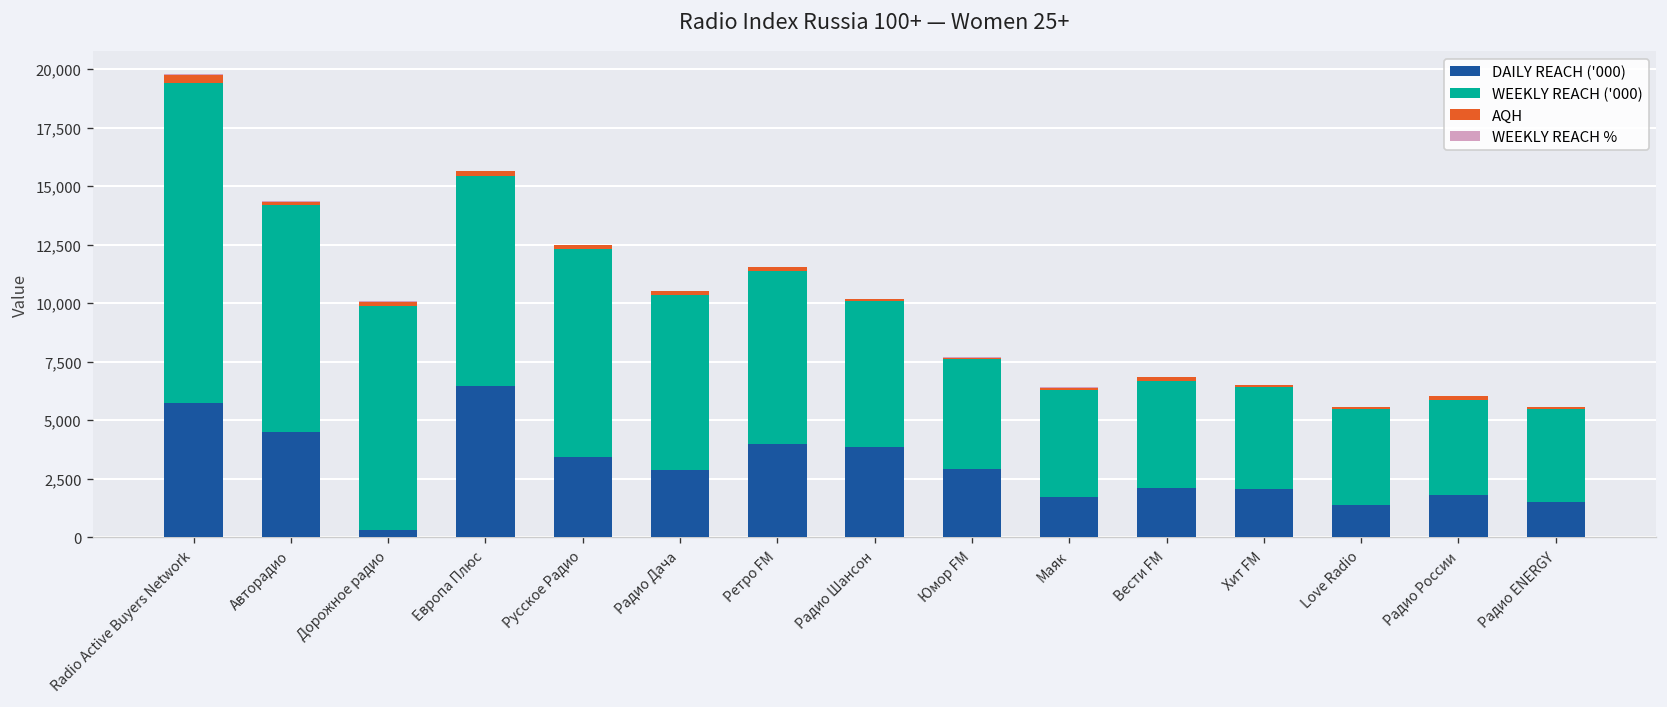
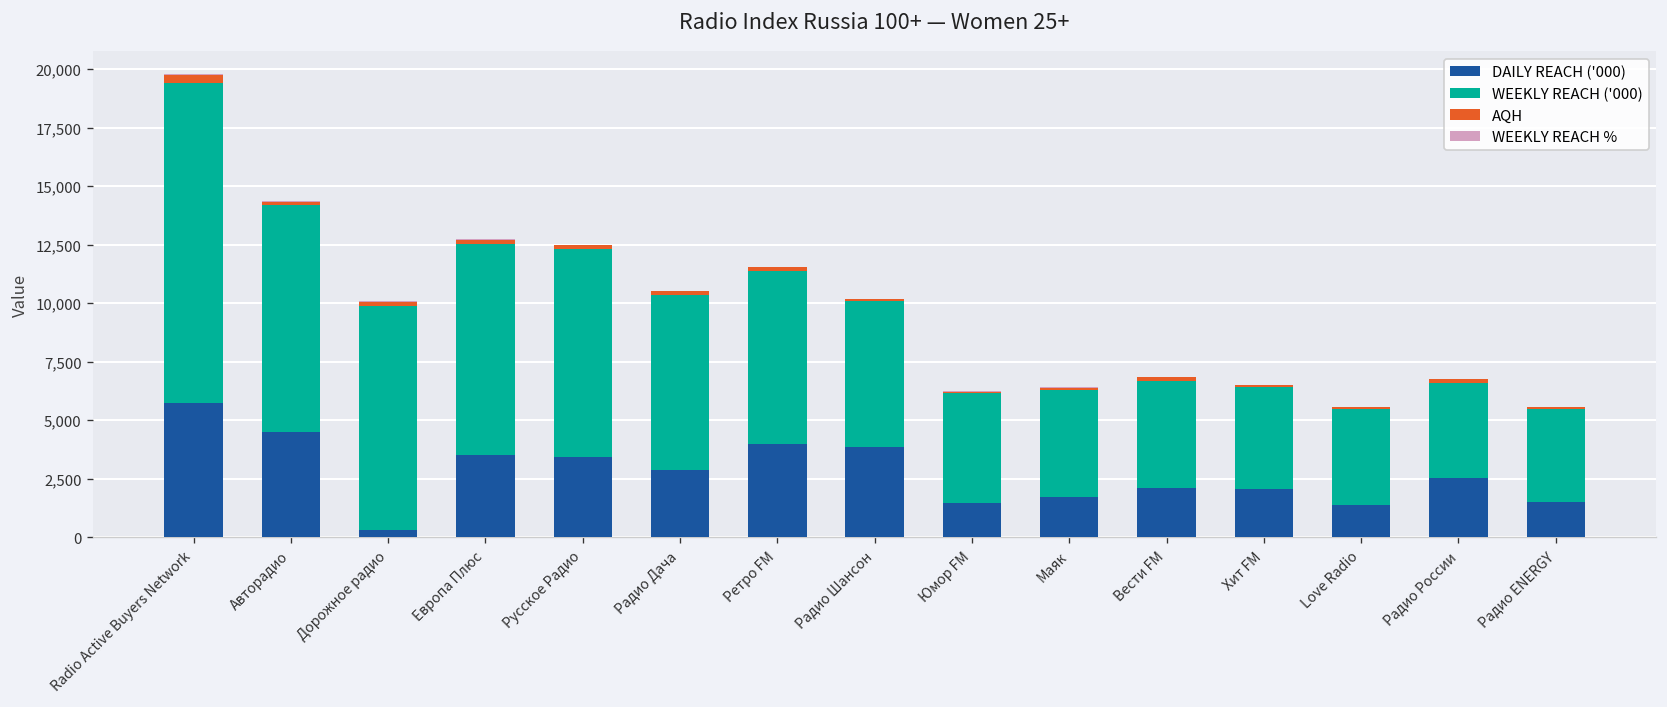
  {
    "DAILY REACH ('000)": {
      "Radio Active Buyers Network": "5,700",
      "Авторадио": "4,500",
      "Дорожное радио": "300",
-     "Европа Плюс": "6,500",
+     "Европа Плюс": "3,500",
      "Русское Радио": "3,400",
      "Радио Дача": "2,900",
      "Ретро FM": "4,000",
      "Радио Шансон": "3,900",
-     "Юмор FM": "2,900",
+     "Юмор FM": "1,500",
      "Маяк": "1,700",
      "Вести FM": "2,100",
      "Хит FM": "2,100",
      "Love Radio": "1,400",
-     "Радио России": "1,800",
+     "Радио России": "2,500",
      "Радио ENERGY": "1,500"
    },
    "WEEKLY REACH ('000)": {
      "Radio Active Buyers Network": "13,700",
      "Авторадио": "9,700",
      "Дорожное радио": "9,600",
      "Европа Плюс": "9,000",
      "Русское Радио": "8,900",
      "Радио Дача": "7,500",
      "Ретро FM": "7,400",
      "Радио Шансон": "6,200",
      "Юмор FM": "4,700",
      "Маяк": "4,600",
      "Вести FM": "4,600",
      "Хит FM": "4,400",
      "Love Radio": "4,100",
      "Радио России": "4,000",
      "Радио ENERGY": "4,000"
    },
    "AQH": {
      "Radio Active Buyers Network": "300",
      "Авторадио": "100",
      "Дорожное радио": "200",
      "Европа Плюс": "200",
      "Русское Радио": "200",
      "Радио Дача": "200",
      "Ретро FM": "100",
      "Вести FM": "200",
      "Радио России": "200"
    }
  }
